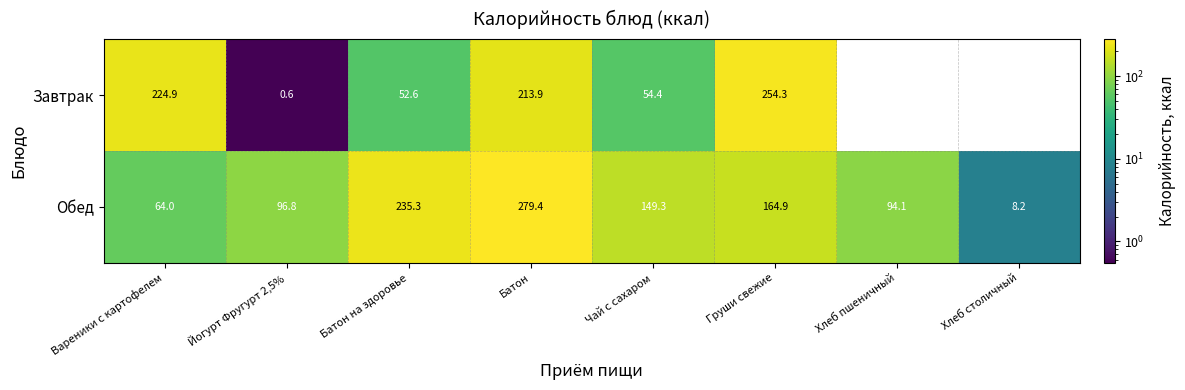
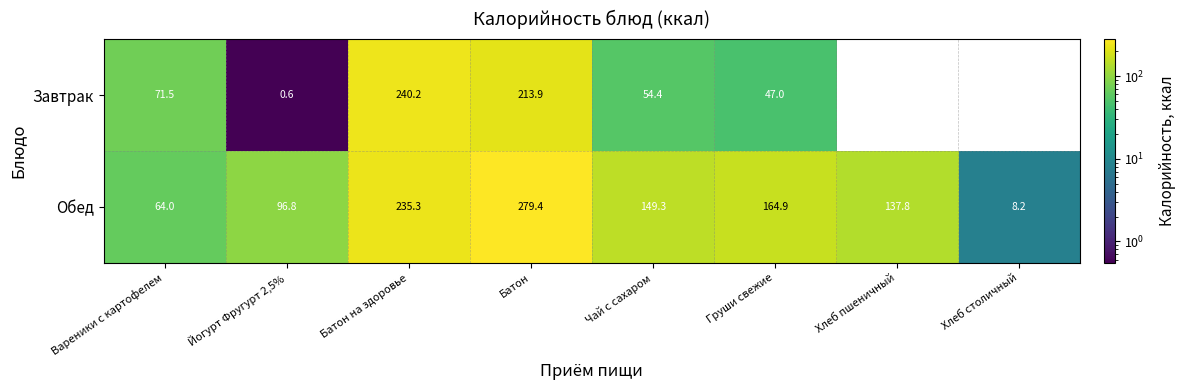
  {
    "Завтрак": {
-     "Вареники с картофелем": 224.9,
+     "Вареники с картофелем": 71.5,
      "Йогурт Фругурт 2,5%": 0.6,
-     "Батон на здоровье": 52.6,
+     "Батон на здоровье": 240.2,
      "Батон": 213.9,
      "Чай с сахаром": 54.4,
-     "Груши свежие": 254.3
+     "Груши свежие": 47.0
    },
    "Обед": {
      "Вареники с картофелем": 64.0,
      "Йогурт Фругурт 2,5%": 96.8,
      "Батон на здоровье": 235.3,
      "Батон": 279.4,
      "Чай с сахаром": 149.3,
      "Груши свежие": 164.9,
-     "Хлеб пшеничный": 94.1,
+     "Хлеб пшеничный": 137.8,
      "Хлеб столичный": 8.2
    }
  }
